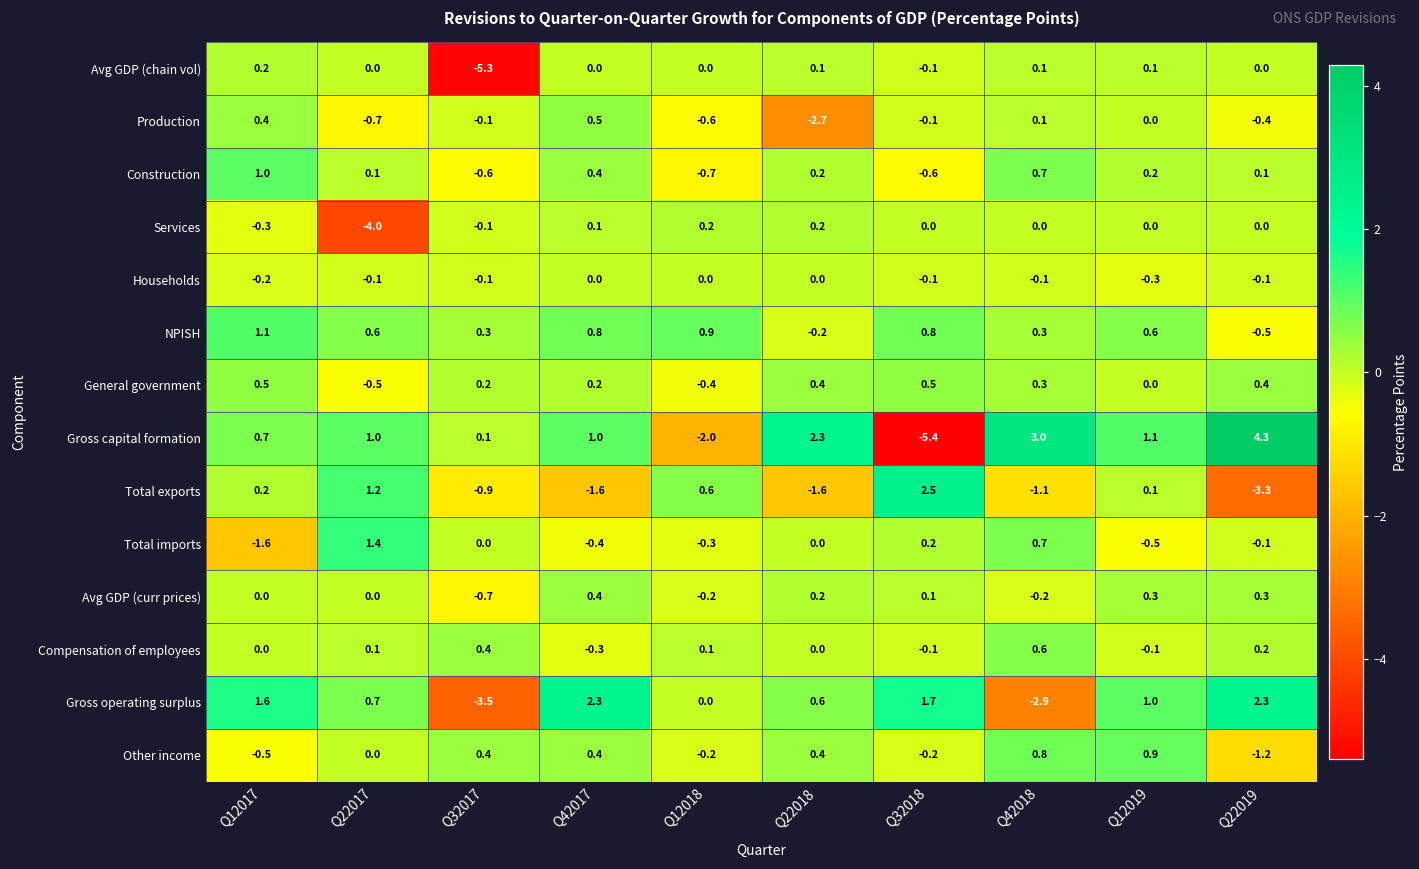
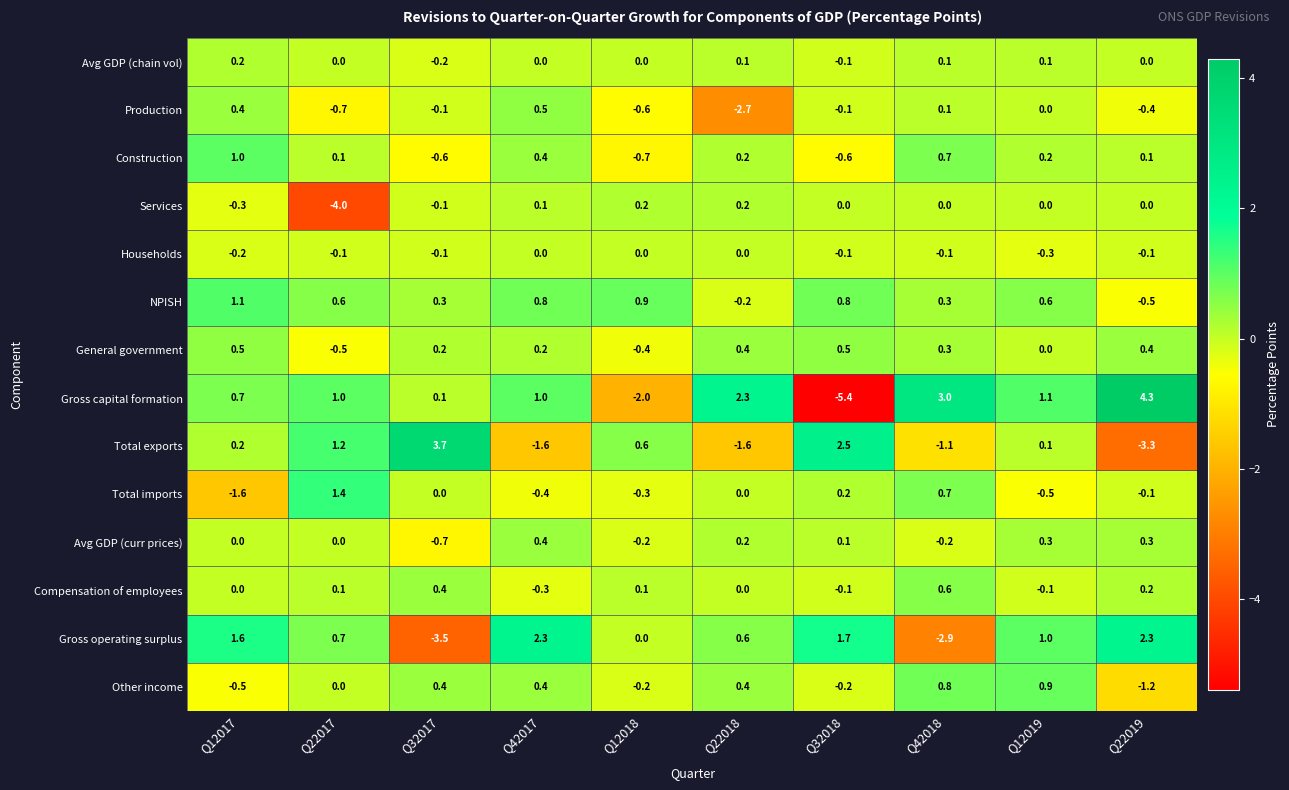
  {
    "Avg GDP (chain vol)": {
      "Q12017": 0.2,
      "Q22017": 0.0,
-     "Q32017": -5.3,
+     "Q32017": -0.2,
      "Q42017": 0.0,
      "Q12018": 0.0,
      "Q22018": 0.1,
      "Q32018": -0.1,
      "Q42018": 0.1,
      "Q12019": 0.1,
      "Q22019": 0.0
    },
    "Production": {
      "Q12017": 0.4,
      "Q22017": -0.7,
      "Q32017": -0.1,
      "Q42017": 0.5,
      "Q12018": -0.6,
      "Q22018": -2.7,
      "Q32018": -0.1,
      "Q42018": 0.1,
      "Q12019": 0.0,
      "Q22019": -0.4
    },
    "Construction": {
      "Q12017": 1.0,
      "Q22017": 0.1,
      "Q32017": -0.6,
      "Q42017": 0.4,
      "Q12018": -0.7,
      "Q22018": 0.2,
      "Q32018": -0.6,
      "Q42018": 0.7,
      "Q12019": 0.2,
      "Q22019": 0.1
    },
    "Services": {
      "Q12017": -0.3,
      "Q22017": -4.0,
      "Q32017": -0.1,
      "Q42017": 0.1,
      "Q12018": 0.2,
      "Q22018": 0.2,
      "Q32018": 0.0,
      "Q42018": 0.0,
      "Q12019": 0.0,
      "Q22019": 0.0
    },
    "Households": {
      "Q12017": -0.2,
      "Q22017": -0.1,
      "Q32017": -0.1,
      "Q42017": 0.0,
      "Q12018": 0.0,
      "Q22018": 0.0,
      "Q32018": -0.1,
      "Q42018": -0.1,
      "Q12019": -0.3,
      "Q22019": -0.1
    },
    "NPISH": {
      "Q12017": 1.1,
      "Q22017": 0.6,
      "Q32017": 0.3,
      "Q42017": 0.8,
      "Q12018": 0.9,
      "Q22018": -0.2,
      "Q32018": 0.8,
      "Q42018": 0.3,
      "Q12019": 0.6,
      "Q22019": -0.5
    },
    "General government": {
      "Q12017": 0.5,
      "Q22017": -0.5,
      "Q32017": 0.2,
      "Q42017": 0.2,
      "Q12018": -0.4,
      "Q22018": 0.4,
      "Q32018": 0.5,
      "Q42018": 0.3,
      "Q12019": 0.0,
      "Q22019": 0.4
    },
    "Gross capital formation": {
      "Q12017": 0.7,
      "Q22017": 1.0,
      "Q32017": 0.1,
      "Q42017": 1.0,
      "Q12018": -2.0,
      "Q22018": 2.3,
      "Q32018": -5.4,
      "Q42018": 3.0,
      "Q12019": 1.1,
      "Q22019": 4.3
    },
    "Total exports": {
      "Q12017": 0.2,
      "Q22017": 1.2,
-     "Q32017": -0.9,
+     "Q32017": 3.7,
      "Q42017": -1.6,
      "Q12018": 0.6,
      "Q22018": -1.6,
      "Q32018": 2.5,
      "Q42018": -1.1,
      "Q12019": 0.1,
      "Q22019": -3.3
    },
    "Total imports": {
      "Q12017": -1.6,
      "Q22017": 1.4,
      "Q32017": 0.0,
      "Q42017": -0.4,
      "Q12018": -0.3,
      "Q22018": 0.0,
      "Q32018": 0.2,
      "Q42018": 0.7,
      "Q12019": -0.5,
      "Q22019": -0.1
    },
    "Avg GDP (curr prices)": {
      "Q12017": 0.0,
      "Q22017": 0.0,
      "Q32017": -0.7,
      "Q42017": 0.4,
      "Q12018": -0.2,
      "Q22018": 0.2,
      "Q32018": 0.1,
      "Q42018": -0.2,
      "Q12019": 0.3,
      "Q22019": 0.3
    },
    "Compensation of employees": {
      "Q12017": 0.0,
      "Q22017": 0.1,
      "Q32017": 0.4,
      "Q42017": -0.3,
      "Q12018": 0.1,
      "Q22018": 0.0,
      "Q32018": -0.1,
      "Q42018": 0.6,
      "Q12019": -0.1,
      "Q22019": 0.2
    },
    "Gross operating surplus": {
      "Q12017": 1.6,
      "Q22017": 0.7,
      "Q32017": -3.5,
      "Q42017": 2.3,
      "Q12018": 0.0,
      "Q22018": 0.6,
      "Q32018": 1.7,
      "Q42018": -2.9,
      "Q12019": 1.0,
      "Q22019": 2.3
    },
    "Other income": {
      "Q12017": -0.5,
      "Q22017": 0.0,
      "Q32017": 0.4,
      "Q42017": 0.4,
      "Q12018": -0.2,
      "Q22018": 0.4,
      "Q32018": -0.2,
      "Q42018": 0.8,
      "Q12019": 0.9,
      "Q22019": -1.2
    }
  }
